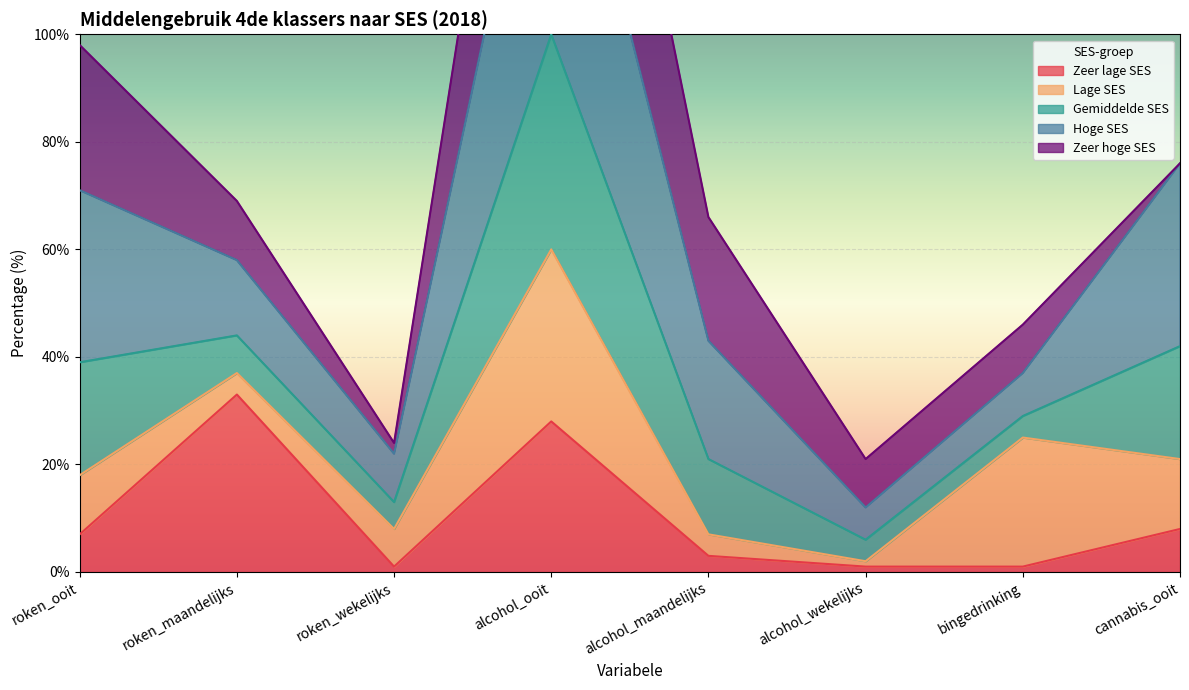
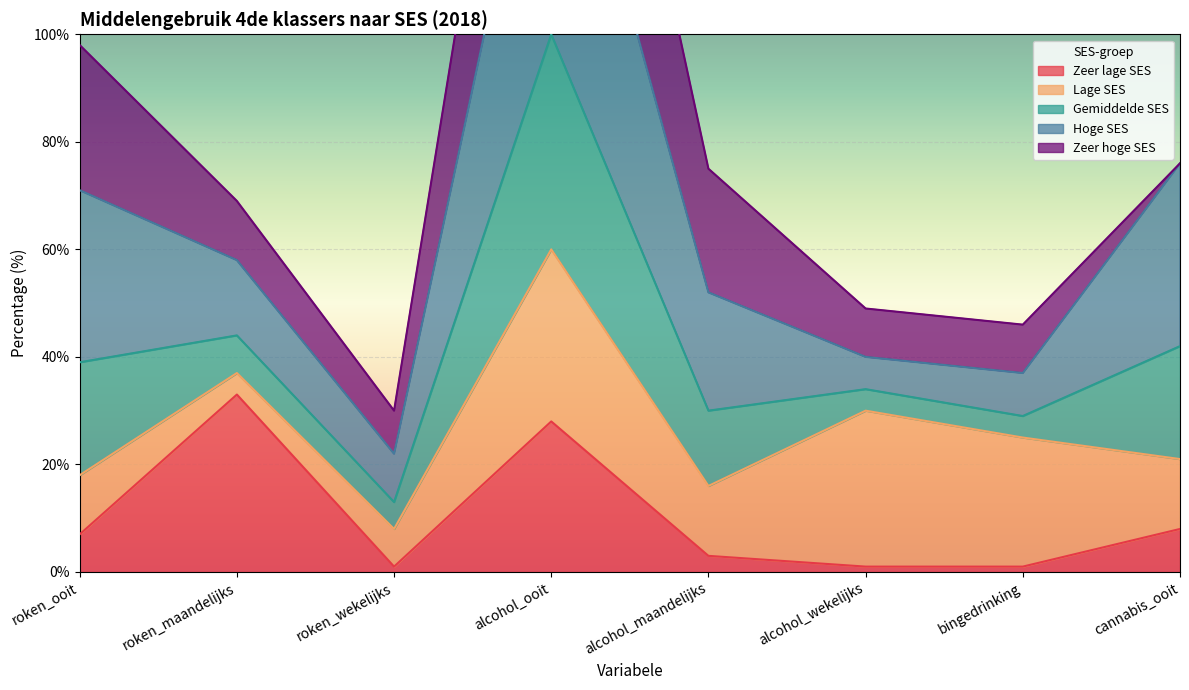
  {
    "Zeer lage SES": {
      "roken_ooit": "7%",
      "roken_maandelijks": "33%",
      "roken_wekelijks": "1%",
      "alcohol_ooit": "28%",
      "alcohol_maandelijks": "3%",
      "alcohol_wekelijks": "1%",
      "bingedrinking": "1%",
      "cannabis_ooit": "8%"
    },
    "Lage SES": {
      "roken_ooit": "11%",
      "roken_maandelijks": "4%",
      "roken_wekelijks": "7%",
      "alcohol_ooit": "32%",
-     "alcohol_maandelijks": "4%",
-     "alcohol_wekelijks": "1%",
+     "alcohol_maandelijks": "13%",
+     "alcohol_wekelijks": "29%",
      "bingedrinking": "24%",
      "cannabis_ooit": "13%"
    },
    "Zeer hoge SES": {
      "roken_ooit": "27%",
      "roken_maandelijks": "11%",
-     "roken_wekelijks": "2%",
+     "roken_wekelijks": "8%",
      "alcohol_maandelijks": "23%",
      "alcohol_wekelijks": "9%",
      "bingedrinking": "9%"
    }
  }
